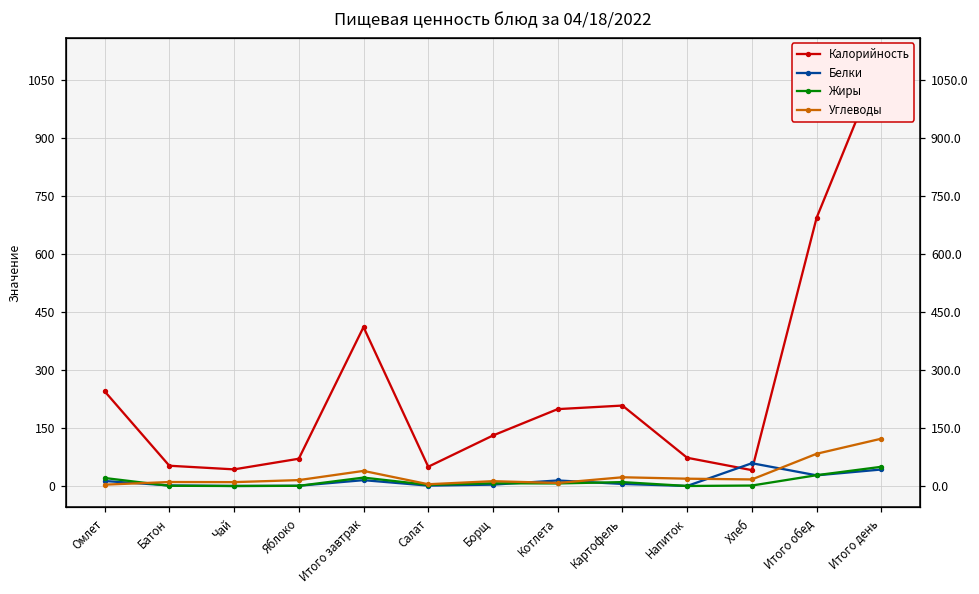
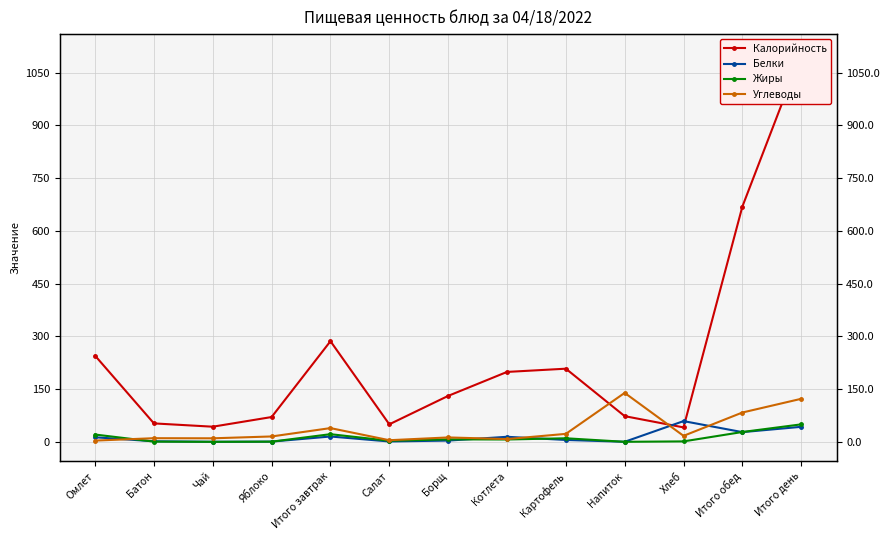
  {
    "Калорийность": {
      "Омлет": 250,
      "Батон": 50,
      "Чай": 40,
      "Яблоко": 70,
-     "Итого завтрак": 410,
+     "Итого завтрак": 290,
      "Салат": 50,
      "Борщ": 130,
      "Котлета": 200,
      "Картофель": 210,
      "Напиток": 70,
      "Хлеб": 40,
-     "Итого обед": 690
+     "Итого обед": 670
    },
    "Белки": {
      "Омлет": 10,
      "Хлеб": 60
    },
    "Жиры": {
      "Омлет": 20,
      "Хлеб": 0
    },
    "Углеводы": {
      "Омлет": 0,
      "Батон": 10,
      "Чай": 10,
      "Яблоко": 20,
      "Итого завтрак": 40,
      "Картофель": 20,
-     "Напиток": 20,
+     "Напиток": 140,
      "Хлеб": 20,
      "Итого обед": 80,
      "Итого день": 120
    }
  }
